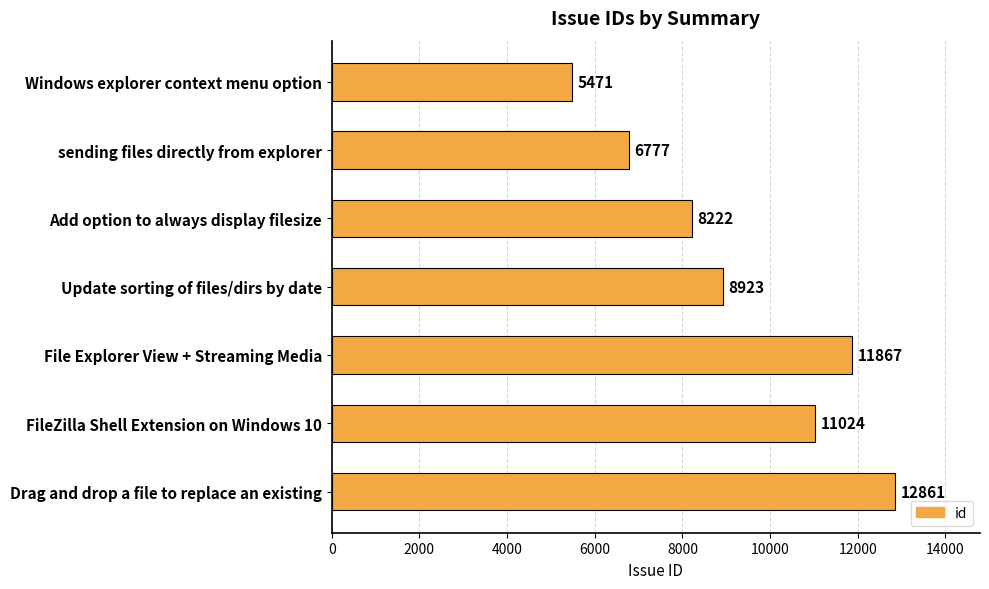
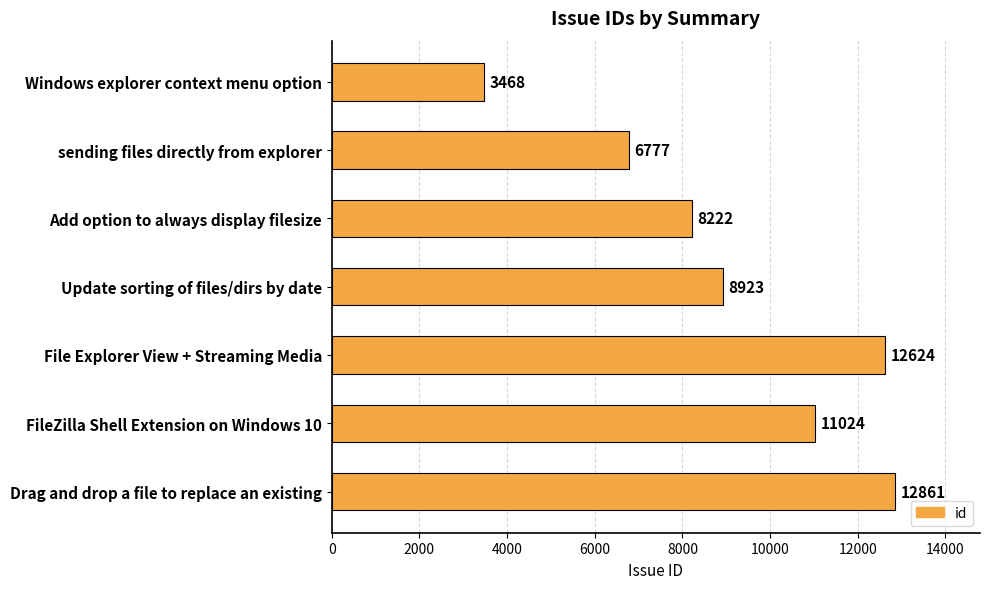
  {
-   "Windows explorer context menu option": 5471,
+   "Windows explorer context menu option": 3468,
    "sending files directly from explorer": 6777,
    "Add option to always display filesize": 8222,
    "Update sorting of files/dirs by date": 8923,
-   "File Explorer View + Streaming Media": 11867,
+   "File Explorer View + Streaming Media": 12624,
    "FileZilla Shell Extension on Windows 10": 11024,
    "Drag and drop a file to replace an existing": 12861
  }
